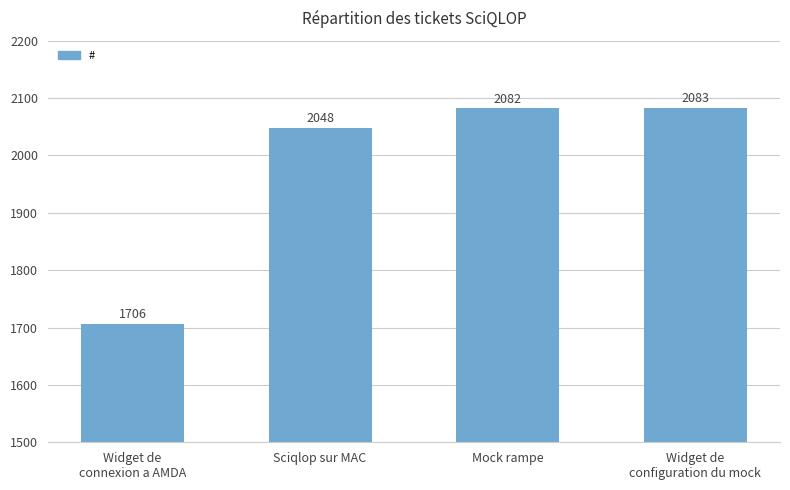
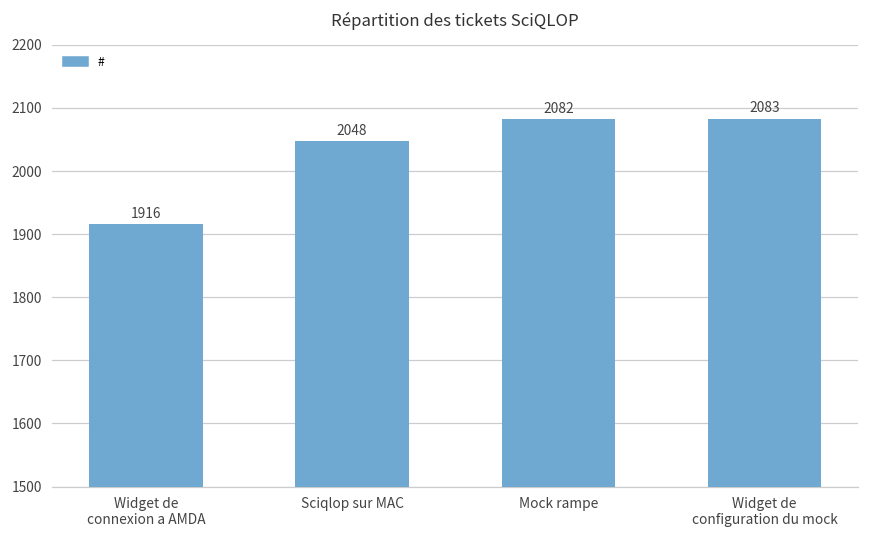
  {
-   "Widget de connexion a AMDA": 1706,
+   "Widget de connexion a AMDA": 1916,
    "Sciqlop sur MAC": 2048,
    "Mock rampe": 2082,
    "Widget de configuration du mock": 2083
  }
